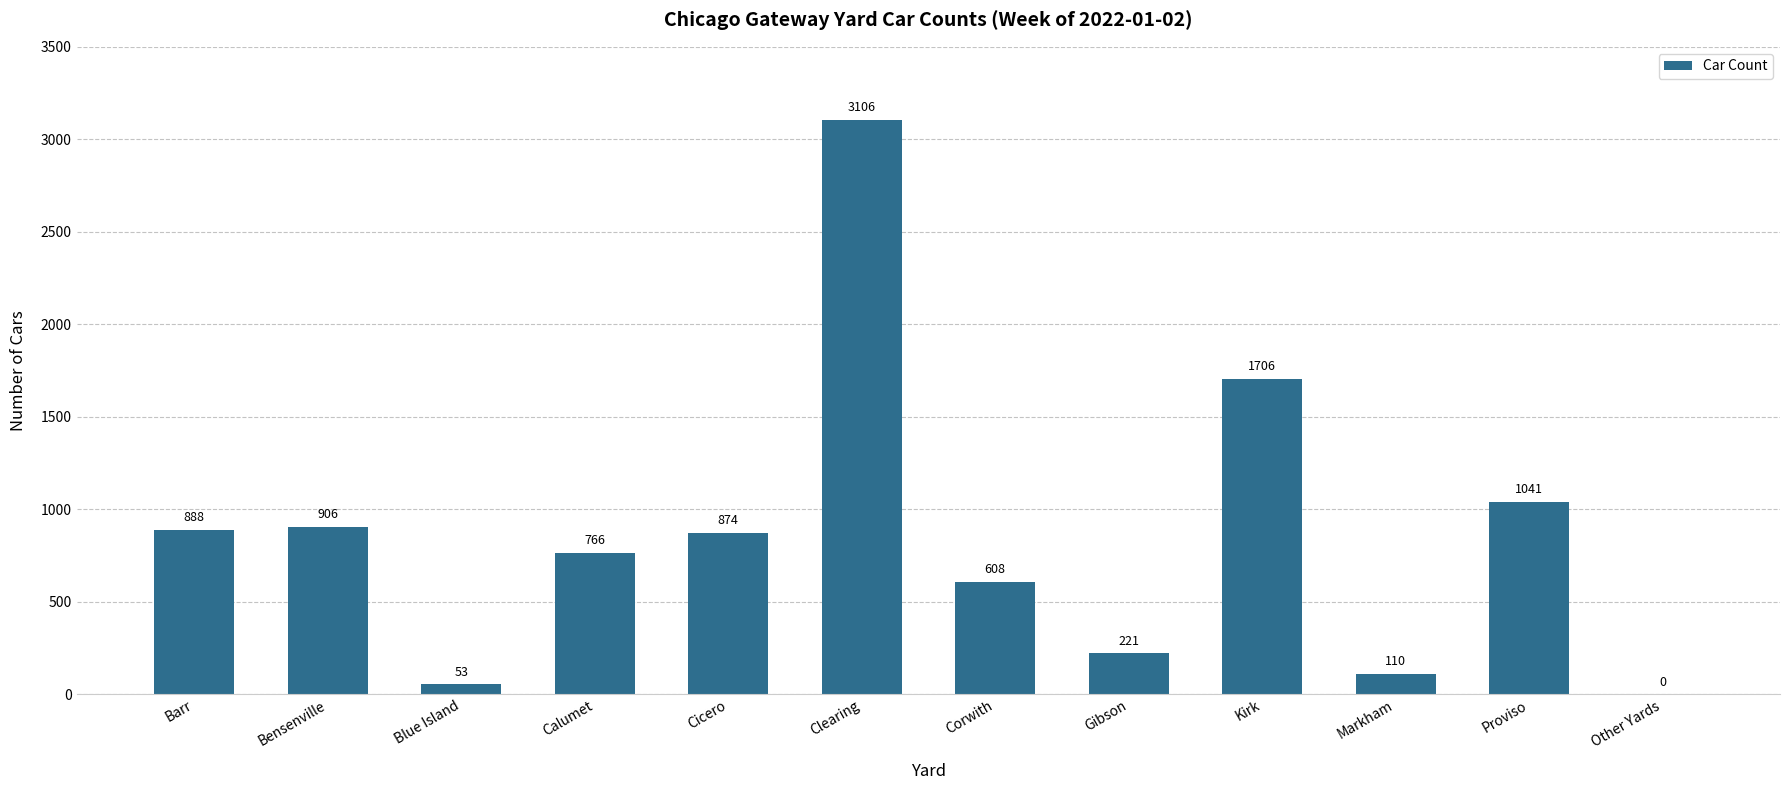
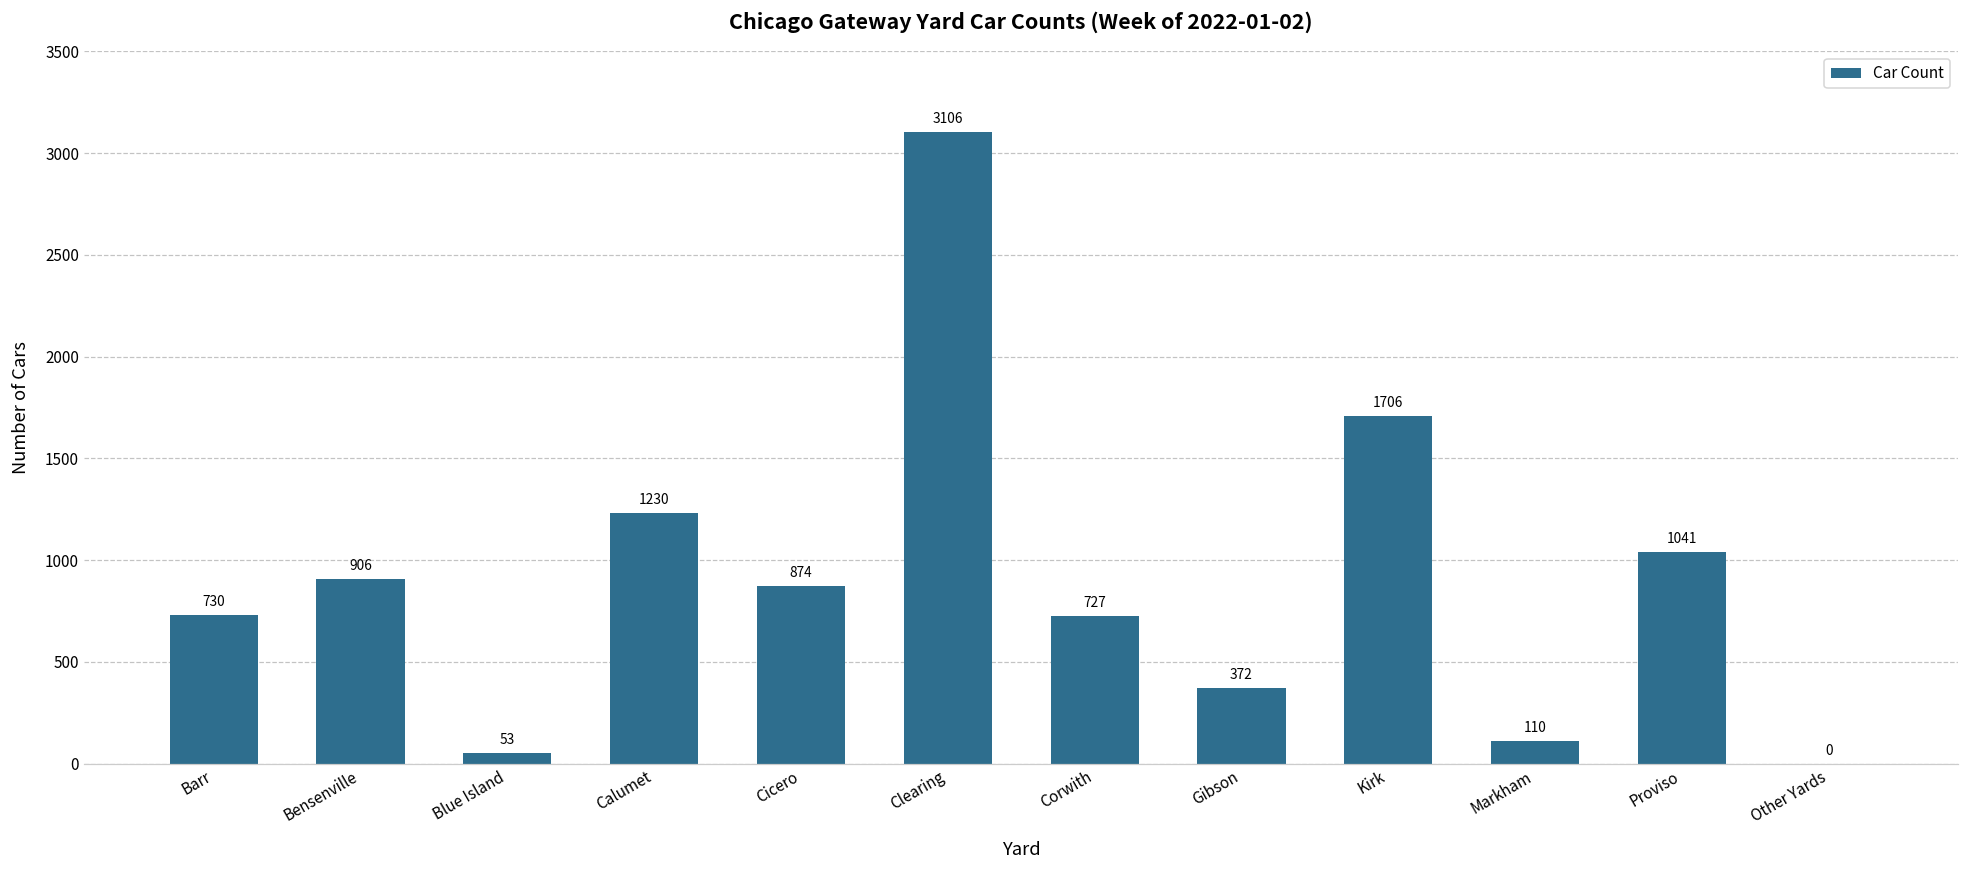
  {
-   "Barr": 888,
+   "Barr": 730,
    "Bensenville": 906,
    "Blue Island": 53,
-   "Calumet": 766,
+   "Calumet": 1230,
    "Cicero": 874,
    "Clearing": 3106,
-   "Corwith": 608,
-   "Gibson": 221,
+   "Corwith": 727,
+   "Gibson": 372,
    "Kirk": 1706,
    "Markham": 110,
    "Proviso": 1041,
    "Other Yards": 0
  }
